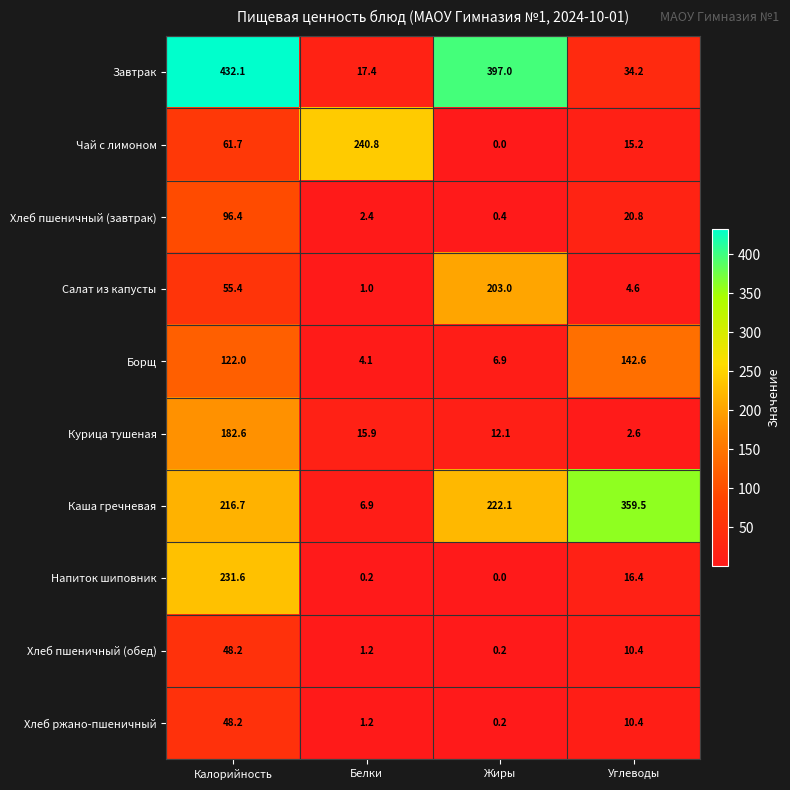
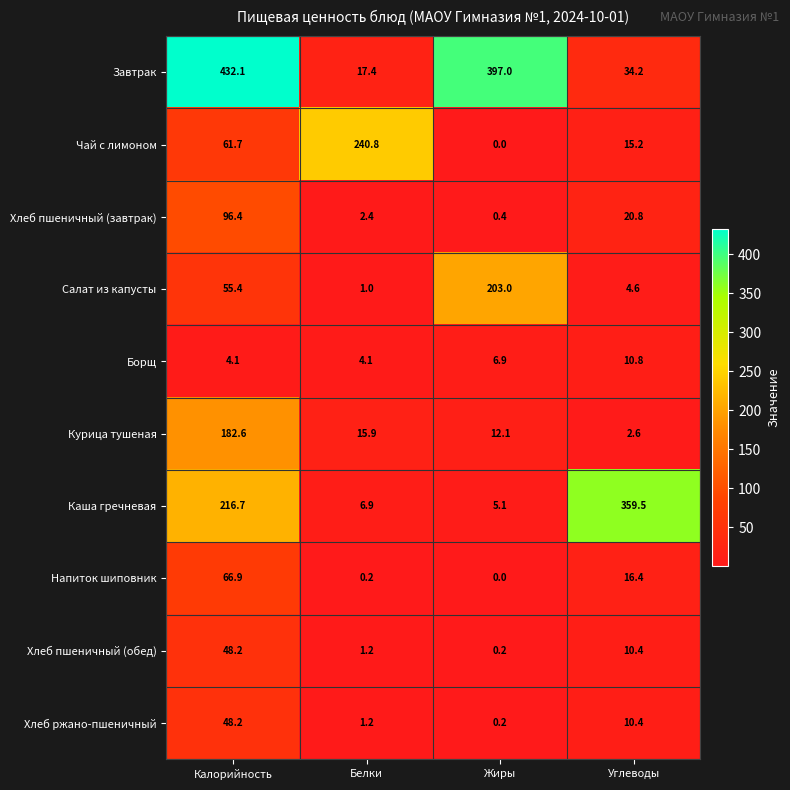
  {
    "Завтрак": {
      "Калорийность": 432.1,
      "Белки": 17.4,
      "Жиры": 397.0,
      "Углеводы": 34.2
    },
    "Чай с лимоном": {
      "Калорийность": 61.7,
      "Белки": 240.8,
      "Жиры": 0.0,
      "Углеводы": 15.2
    },
    "Хлеб пшеничный (завтрак)": {
      "Калорийность": 96.4,
      "Белки": 2.4,
      "Жиры": 0.4,
      "Углеводы": 20.8
    },
    "Салат из капусты": {
      "Калорийность": 55.4,
      "Белки": 1.0,
      "Жиры": 203.0,
      "Углеводы": 4.6
    },
    "Борщ": {
-     "Калорийность": 122.0,
+     "Калорийность": 4.1,
      "Белки": 4.1,
      "Жиры": 6.9,
-     "Углеводы": 142.6
+     "Углеводы": 10.8
    },
    "Курица тушеная": {
      "Калорийность": 182.6,
      "Белки": 15.9,
      "Жиры": 12.1,
      "Углеводы": 2.6
    },
    "Каша гречневая": {
      "Калорийность": 216.7,
      "Белки": 6.9,
-     "Жиры": 222.1,
+     "Жиры": 5.1,
      "Углеводы": 359.5
    },
    "Напиток шиповник": {
-     "Калорийность": 231.6,
+     "Калорийность": 66.9,
      "Белки": 0.2,
      "Жиры": 0.0,
      "Углеводы": 16.4
    },
    "Хлеб пшеничный (обед)": {
      "Калорийность": 48.2,
      "Белки": 1.2,
      "Жиры": 0.2,
      "Углеводы": 10.4
    },
    "Хлеб ржано-пшеничный": {
      "Калорийность": 48.2,
      "Белки": 1.2,
      "Жиры": 0.2,
      "Углеводы": 10.4
    }
  }
